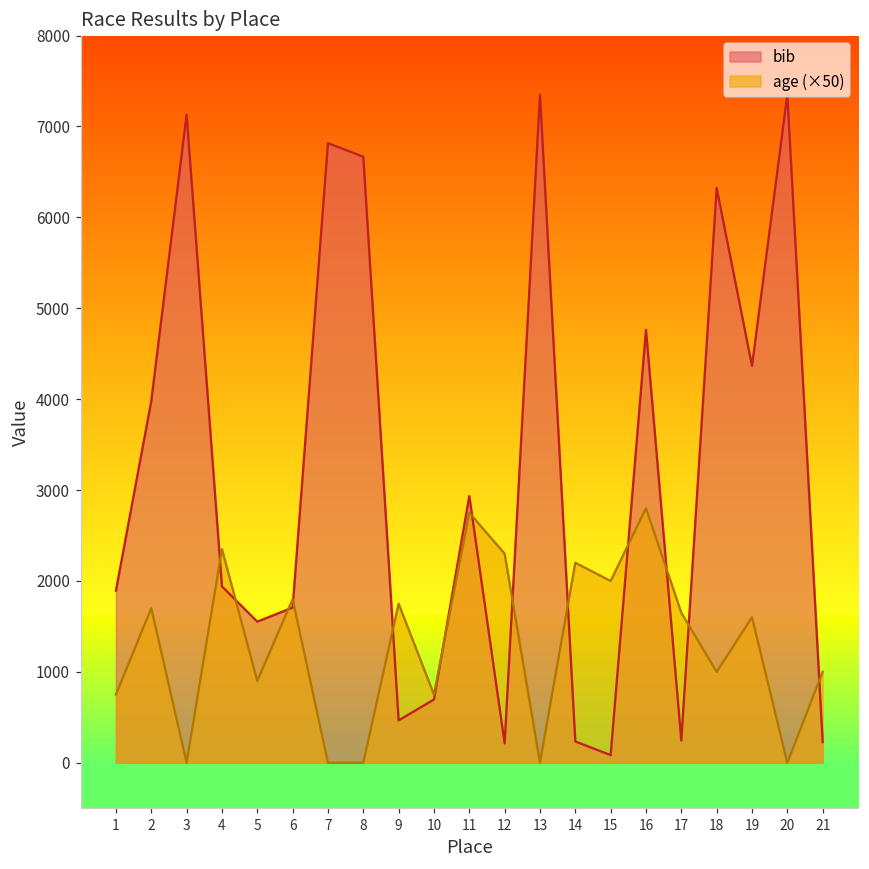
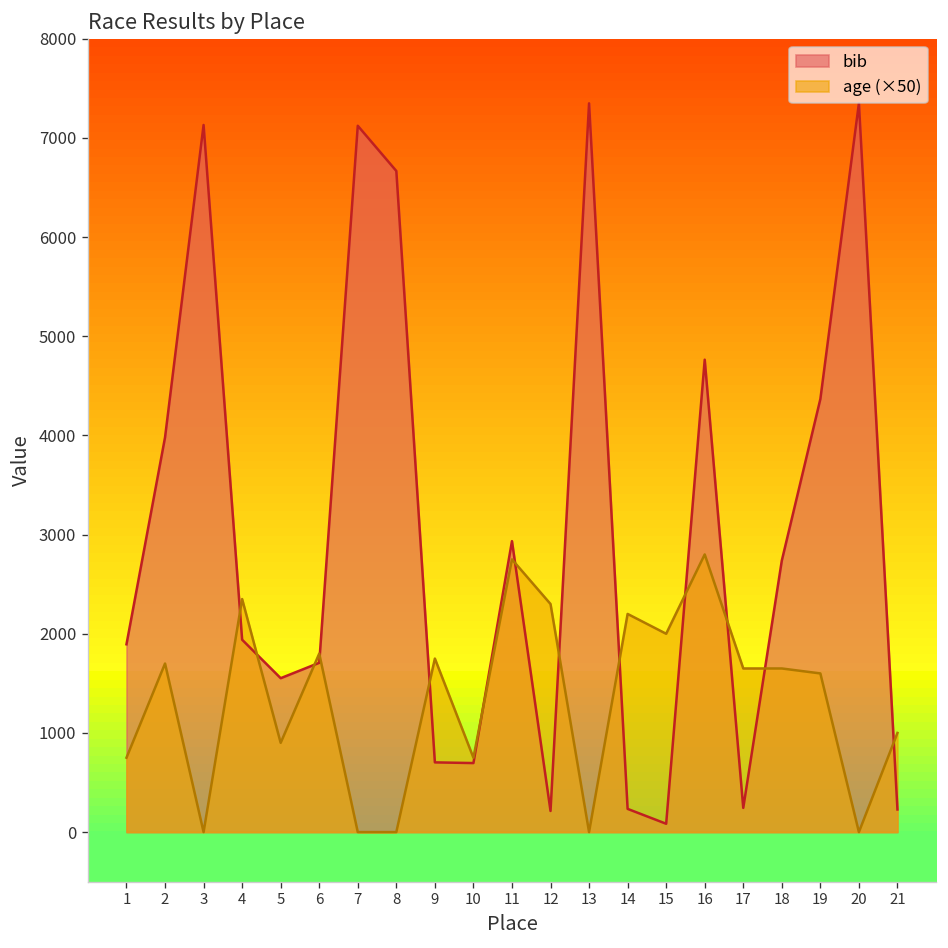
  {
    "bib": {
      "1": 1900,
      "2": 4000,
      "3": 7100,
      "4": 1900,
      "5": 1600,
      "6": 1700,
-     "7": 6800,
+     "7": 7100,
      "8": 6700,
-     "9": 500,
+     "9": 700,
      "10": 700,
      "11": 2900,
      "12": 200,
      "13": 7300,
      "14": 200,
      "15": 100,
      "16": 4800,
      "17": 200,
-     "18": 6300,
+     "18": 2700,
      "19": 4400,
      "21": 200
    },
    "age (×50)": {
      "1": 800,
      "2": 1700,
      "3": 0,
      "4": 2400,
      "5": 900,
      "6": 1800,
      "7": 0,
      "8": 0,
      "9": 1800,
      "10": 800,
      "11": 2800,
      "12": 2300,
      "13": 0,
      "14": 2200,
      "15": 2000,
      "16": 2800,
      "17": 1700,
-     "18": 1000,
+     "18": 1700,
      "19": 1600,
      "20": 0,
      "21": 1000
    }
  }
